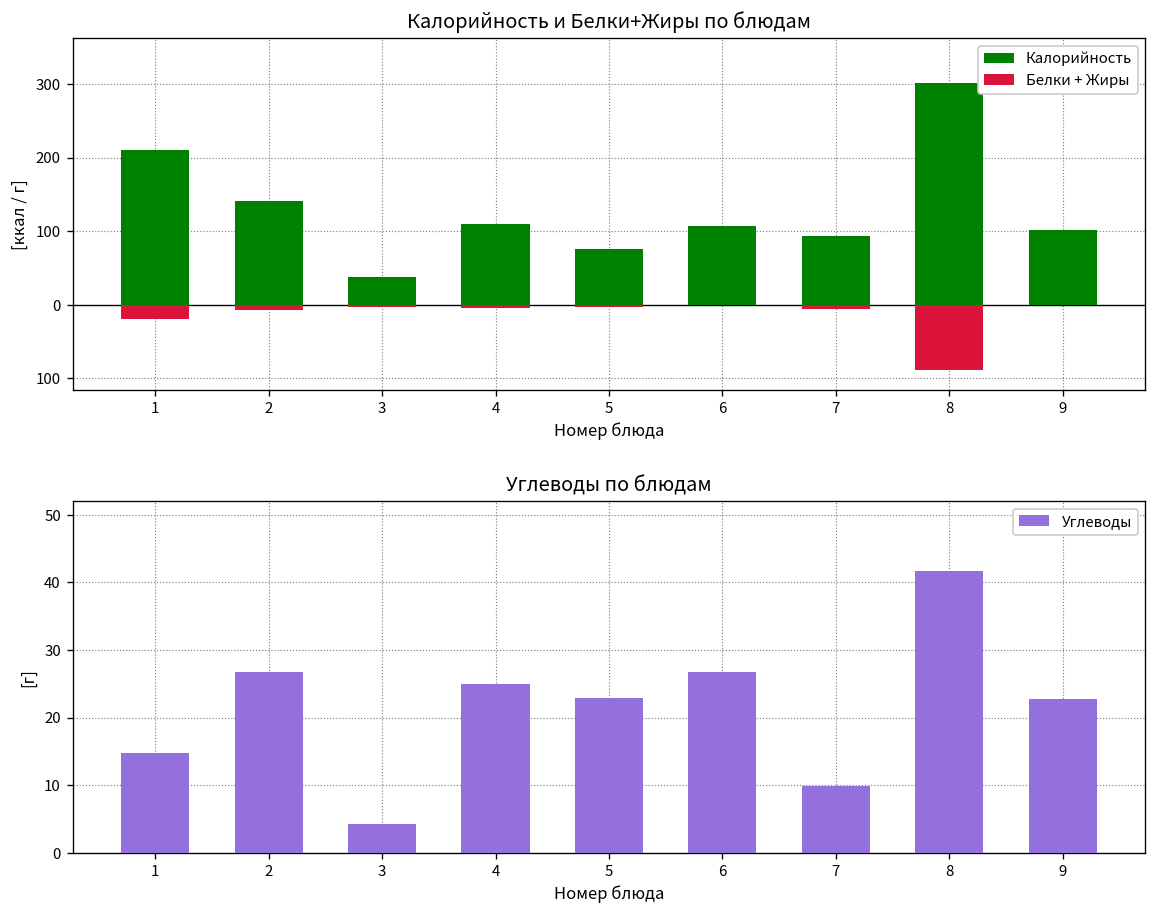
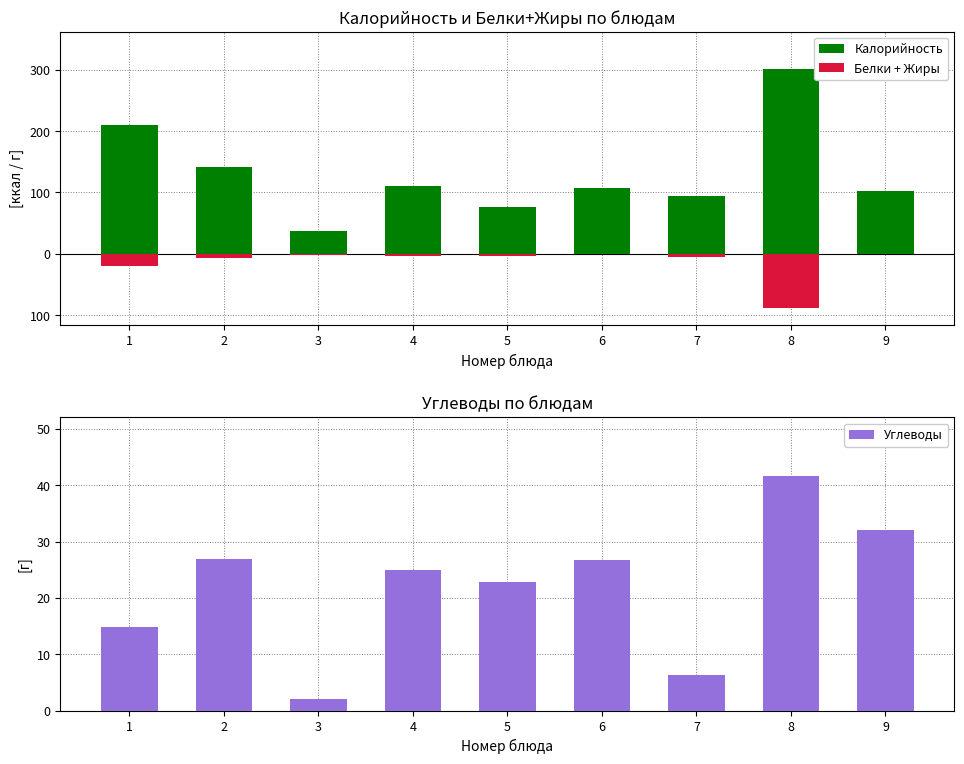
  {
    "Углеводы по блюдам": {
      "1": 15,
      "2": 27,
-     "3": 4,
+     "3": 2,
      "4": 25,
      "5": 23,
      "6": 27,
-     "7": 10,
+     "7": 6,
      "8": 42,
-     "9": 23
+     "9": 32
    }
  }
